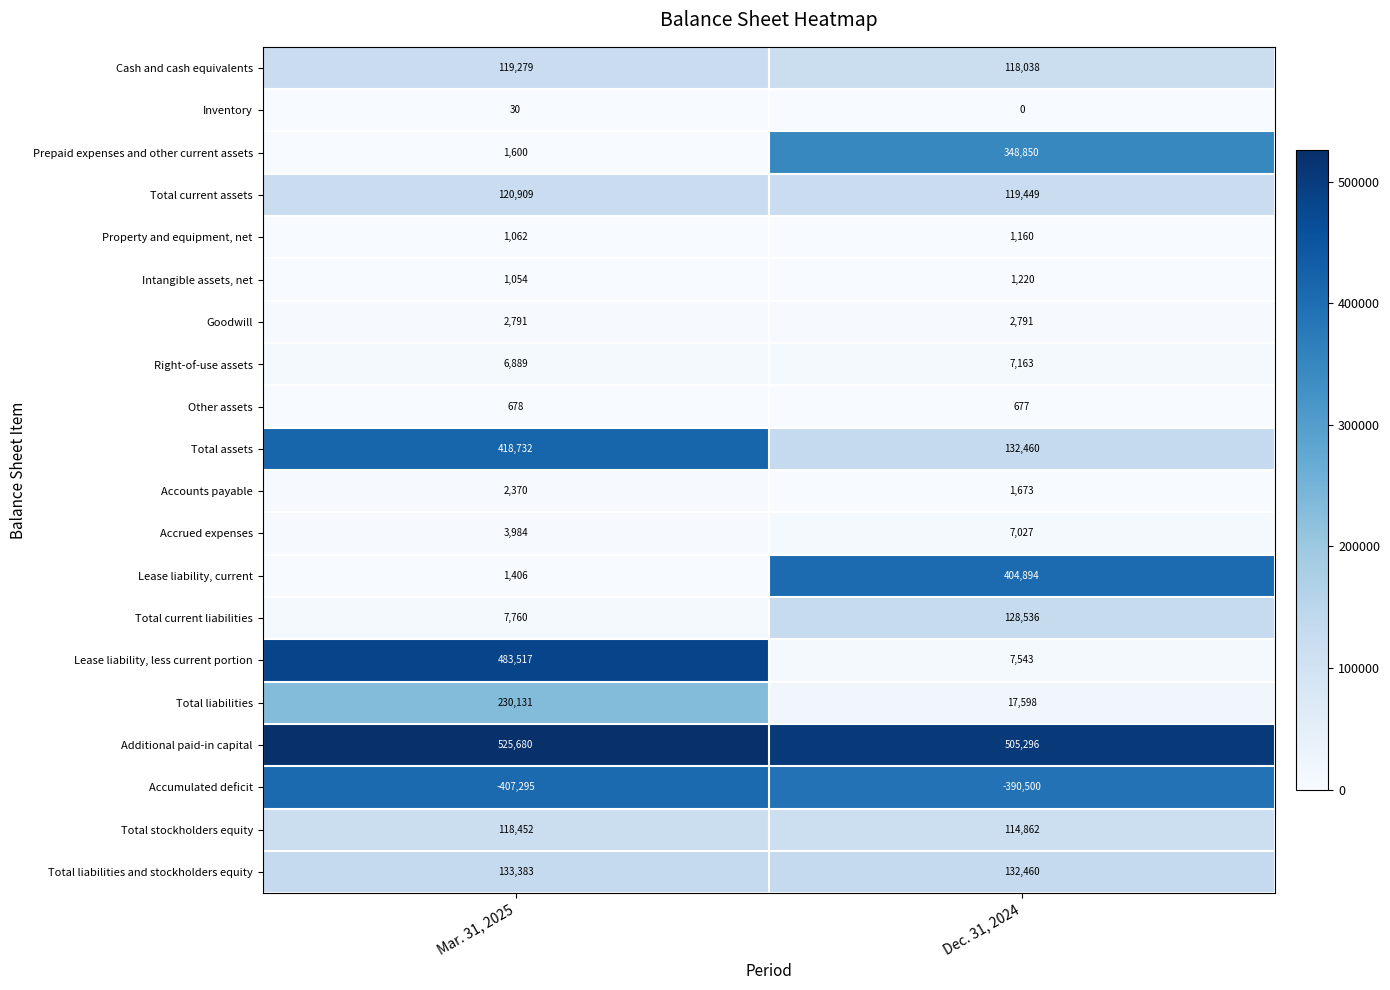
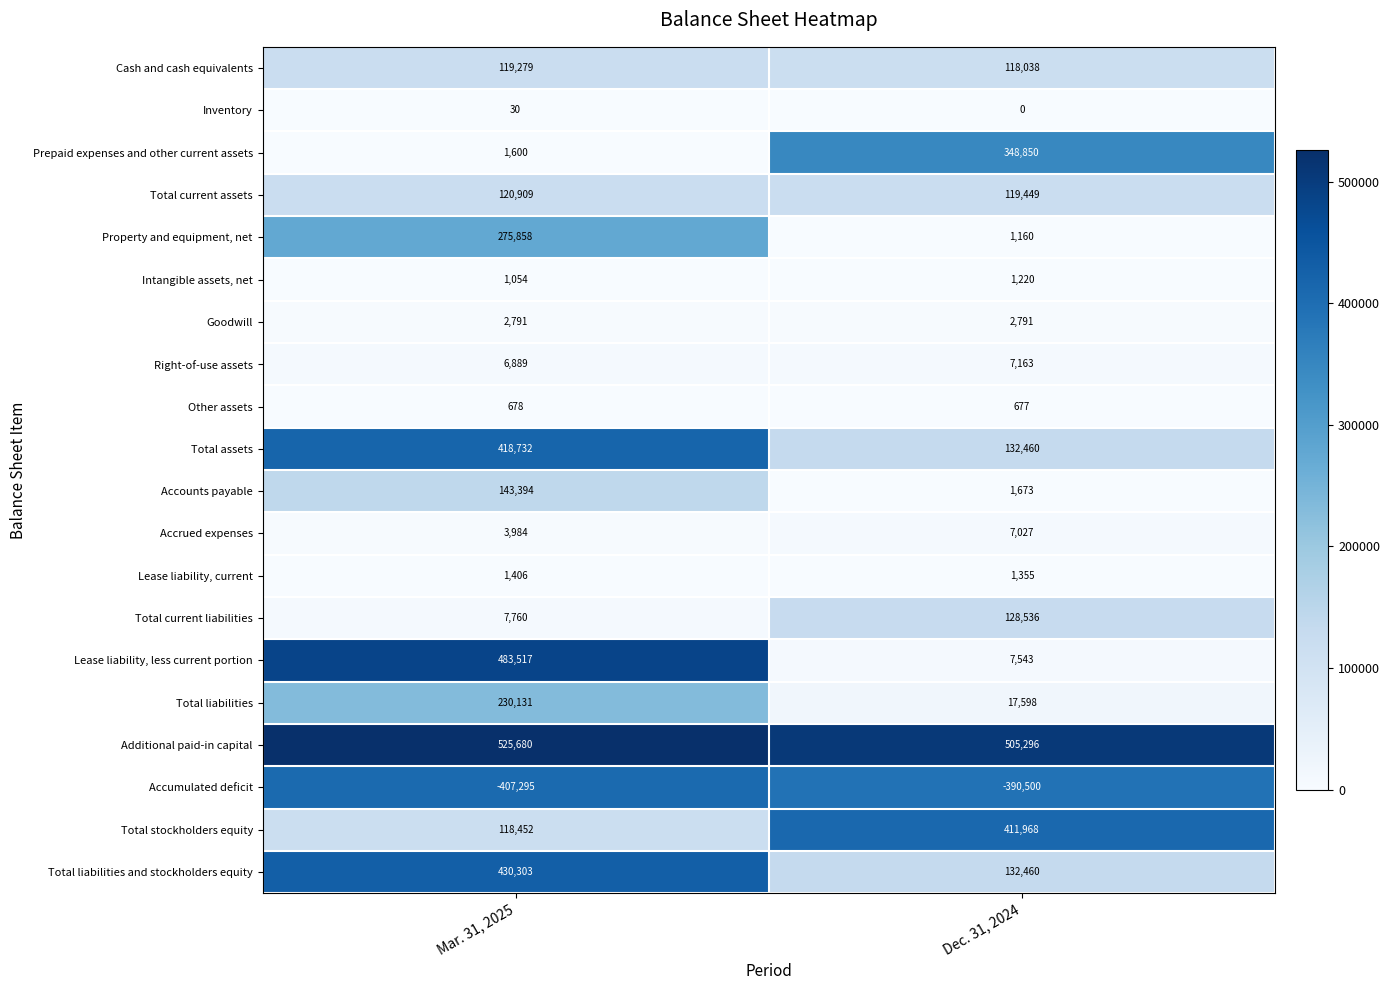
  {
    "Cash and cash equivalents": {
      "Mar. 31, 2025": "119,279",
      "Dec. 31, 2024": "118,038"
    },
    "Inventory": {
      "Mar. 31, 2025": "30",
      "Dec. 31, 2024": "0"
    },
    "Prepaid expenses and other current assets": {
      "Mar. 31, 2025": "1,600",
      "Dec. 31, 2024": "348,850"
    },
    "Total current assets": {
      "Mar. 31, 2025": "120,909",
      "Dec. 31, 2024": "119,449"
    },
    "Property and equipment, net": {
-     "Mar. 31, 2025": "1,062",
+     "Mar. 31, 2025": "275,858",
      "Dec. 31, 2024": "1,160"
    },
    "Intangible assets, net": {
      "Mar. 31, 2025": "1,054",
      "Dec. 31, 2024": "1,220"
    },
    "Goodwill": {
      "Mar. 31, 2025": "2,791",
      "Dec. 31, 2024": "2,791"
    },
    "Right-of-use assets": {
      "Mar. 31, 2025": "6,889",
      "Dec. 31, 2024": "7,163"
    },
    "Other assets": {
      "Mar. 31, 2025": "678",
      "Dec. 31, 2024": "677"
    },
    "Total assets": {
      "Mar. 31, 2025": "418,732",
      "Dec. 31, 2024": "132,460"
    },
    "Accounts payable": {
-     "Mar. 31, 2025": "2,370",
+     "Mar. 31, 2025": "143,394",
      "Dec. 31, 2024": "1,673"
    },
    "Accrued expenses": {
      "Mar. 31, 2025": "3,984",
      "Dec. 31, 2024": "7,027"
    },
    "Lease liability, current": {
      "Mar. 31, 2025": "1,406",
-     "Dec. 31, 2024": "404,894"
+     "Dec. 31, 2024": "1,355"
    },
    "Total current liabilities": {
      "Mar. 31, 2025": "7,760",
      "Dec. 31, 2024": "128,536"
    },
    "Lease liability, less current portion": {
      "Mar. 31, 2025": "483,517",
      "Dec. 31, 2024": "7,543"
    },
    "Total liabilities": {
      "Mar. 31, 2025": "230,131",
      "Dec. 31, 2024": "17,598"
    },
    "Additional paid-in capital": {
      "Mar. 31, 2025": "525,680",
      "Dec. 31, 2024": "505,296"
    },
    "Accumulated deficit": {
      "Mar. 31, 2025": "-407,295",
      "Dec. 31, 2024": "-390,500"
    },
    "Total stockholders equity": {
      "Mar. 31, 2025": "118,452",
-     "Dec. 31, 2024": "114,862"
+     "Dec. 31, 2024": "411,968"
    },
    "Total liabilities and stockholders equity": {
-     "Mar. 31, 2025": "133,383",
+     "Mar. 31, 2025": "430,303",
      "Dec. 31, 2024": "132,460"
    }
  }
